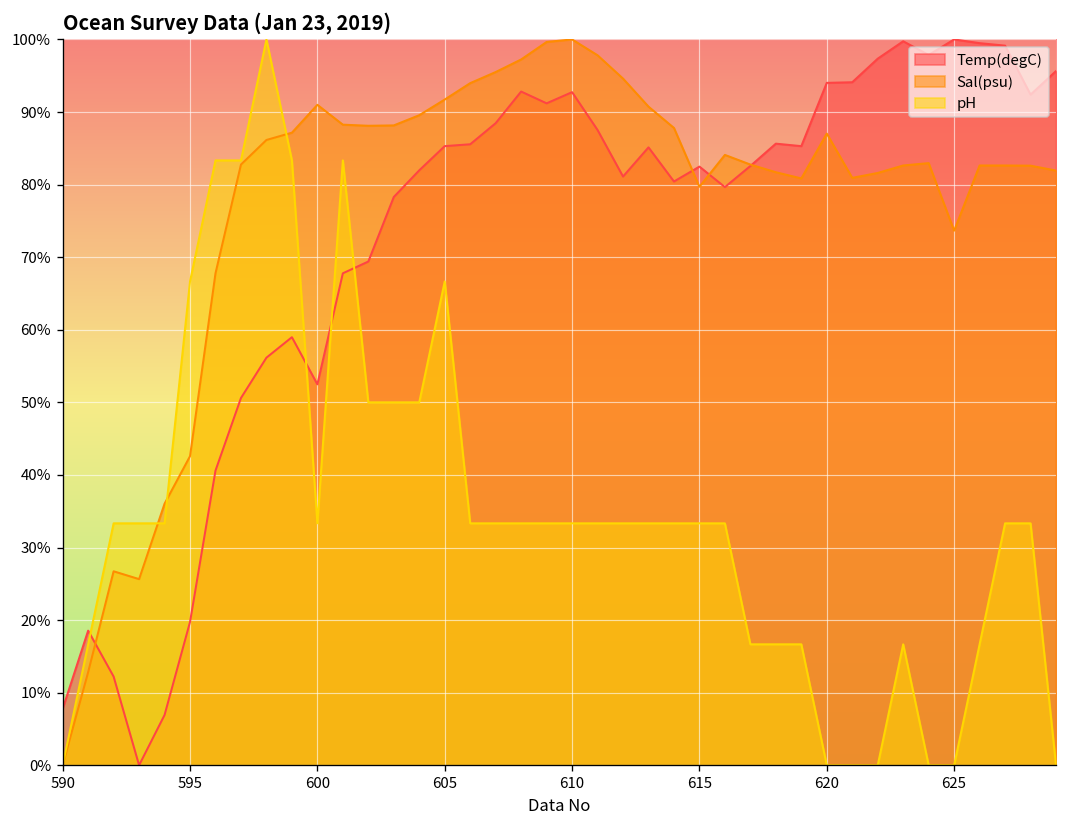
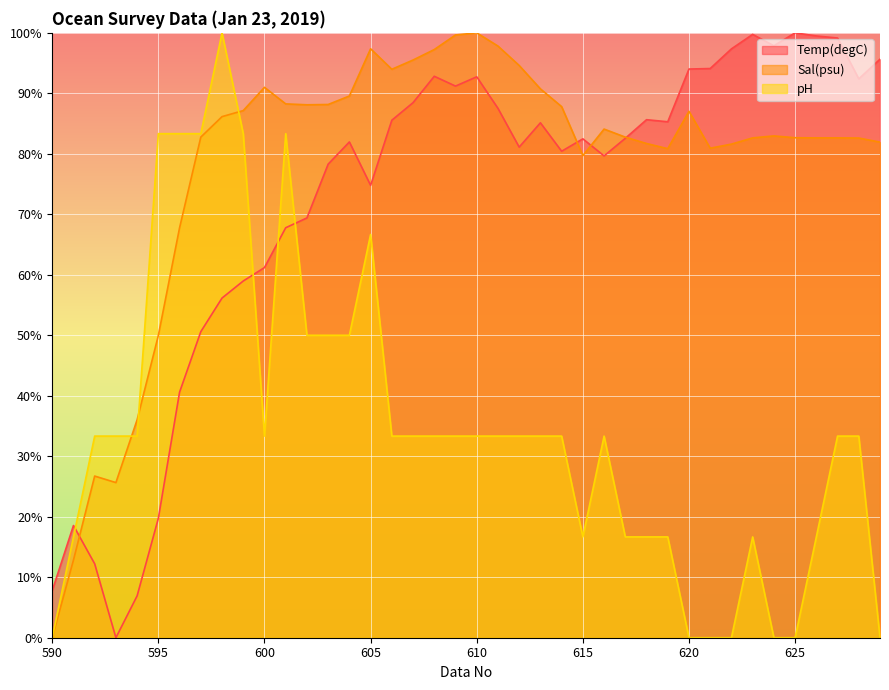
  {
    "Temp(degC)": {
      "590": "8%",
      "595": "20%",
-     "600": "52%",
-     "605": "85%",
+     "600": "61%",
+     "605": "75%",
      "610": "93%",
      "615": "82%",
      "620": "94%",
      "625": "100%"
    },
    "Sal(psu)": {
-     "595": "43%",
+     "595": "50%",
      "600": "91%",
-     "605": "92%",
+     "605": "97%",
      "610": "100%",
      "615": "80%",
      "620": "87%",
-     "625": "74%"
+     "625": "83%"
    },
    "pH": {
-     "595": "67%",
+     "595": "83%",
      "600": "33%",
      "605": "67%",
      "610": "33%",
-     "615": "33%",
+     "615": "17%",
      "620": "0%",
      "625": "0%"
    }
  }
